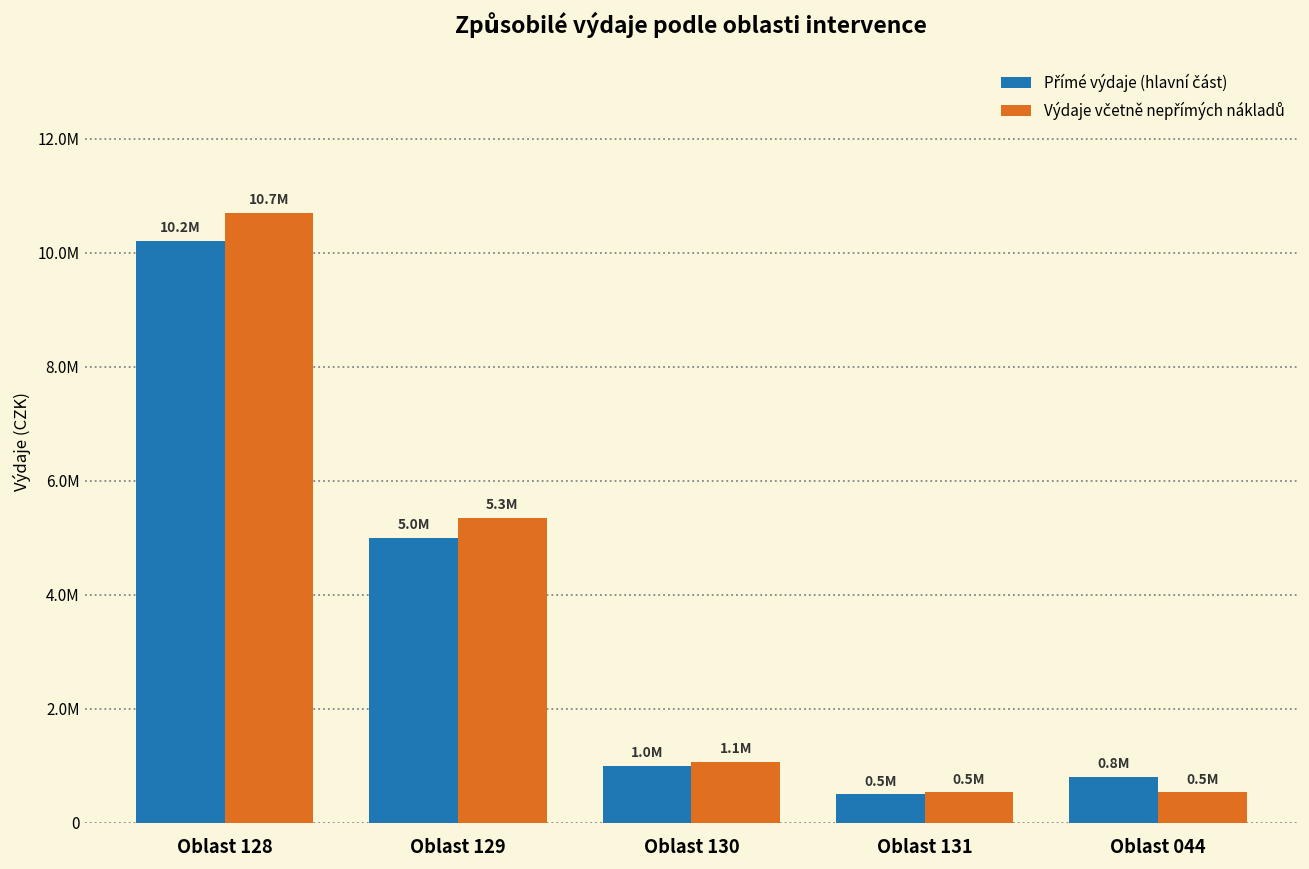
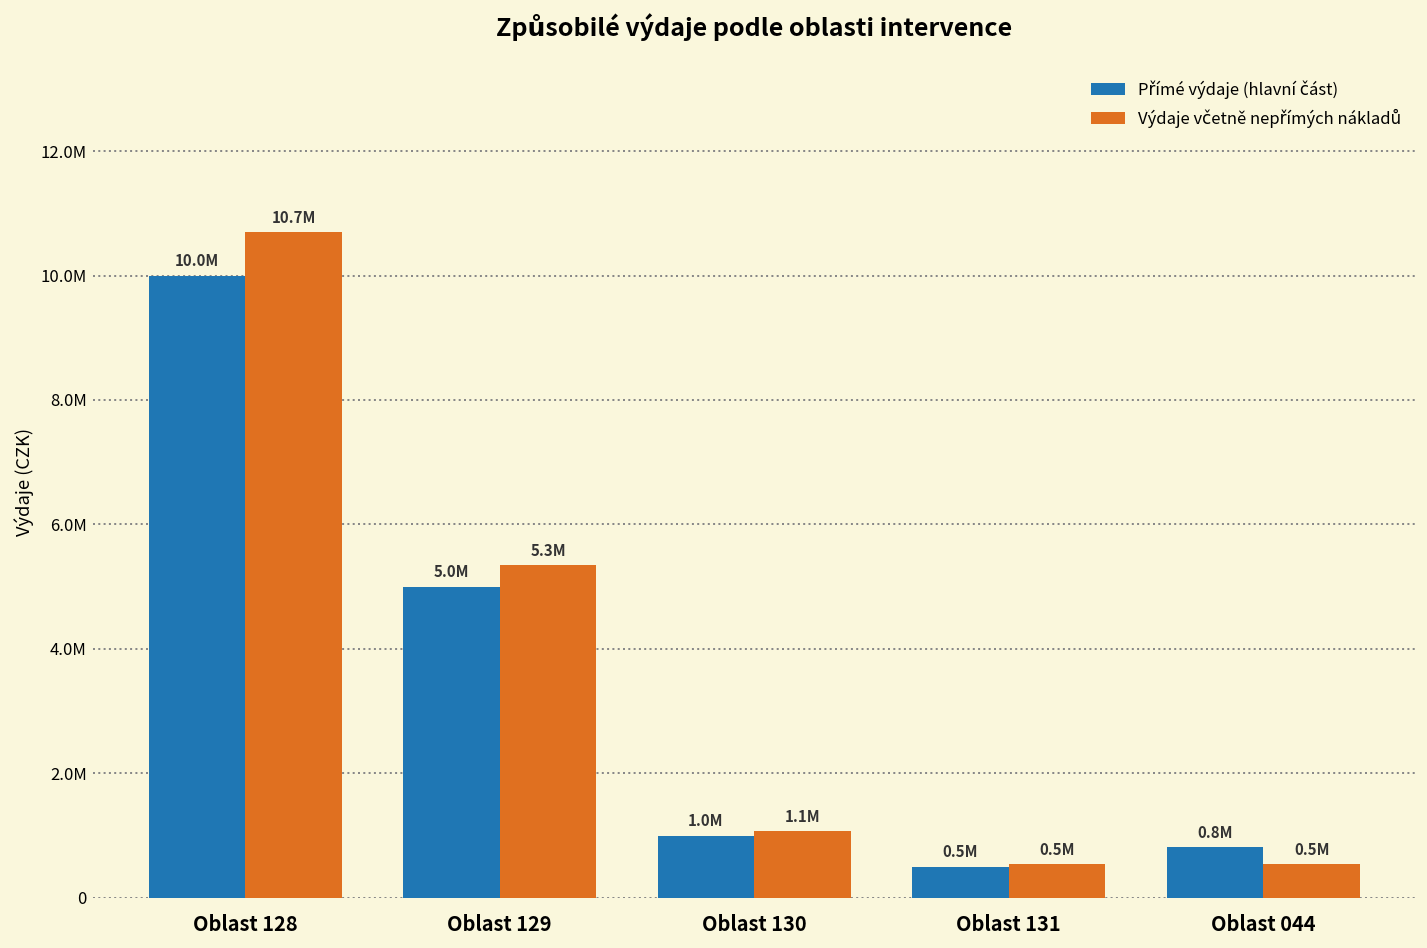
  {
    "Přímé výdaje (hlavní část)": {
-     "Oblast 128": "10.2M",
+     "Oblast 128": "10.0M",
      "Oblast 129": "5.0M",
      "Oblast 130": "1.0M",
      "Oblast 131": "0.5M",
      "Oblast 044": "0.8M"
    },
    "Výdaje včetně nepřímých nákladů": {
      "Oblast 128": "10.7M",
      "Oblast 129": "5.3M",
      "Oblast 130": "1.1M",
      "Oblast 131": "0.5M",
      "Oblast 044": "0.5M"
    }
  }
